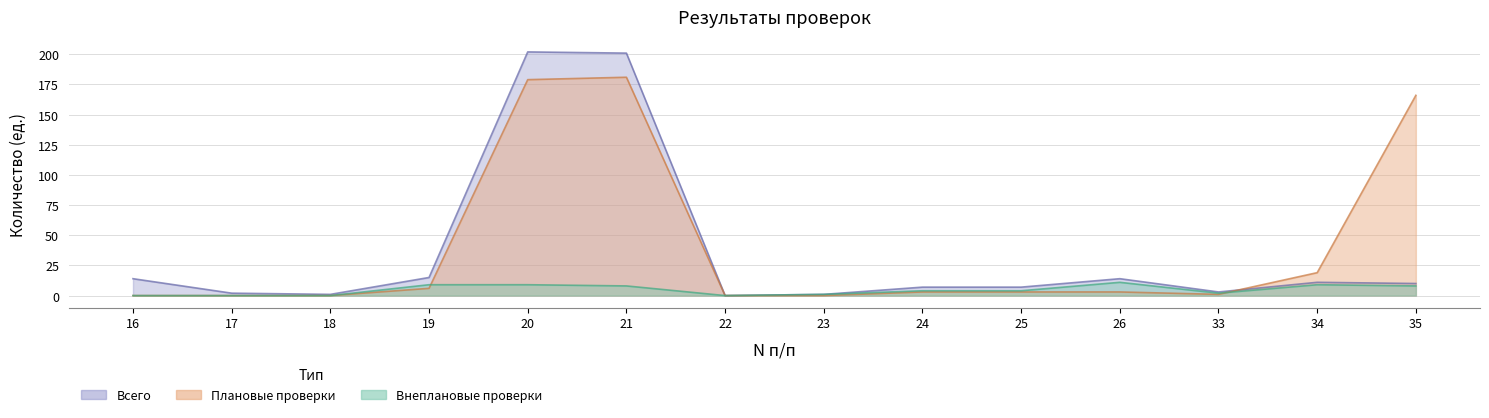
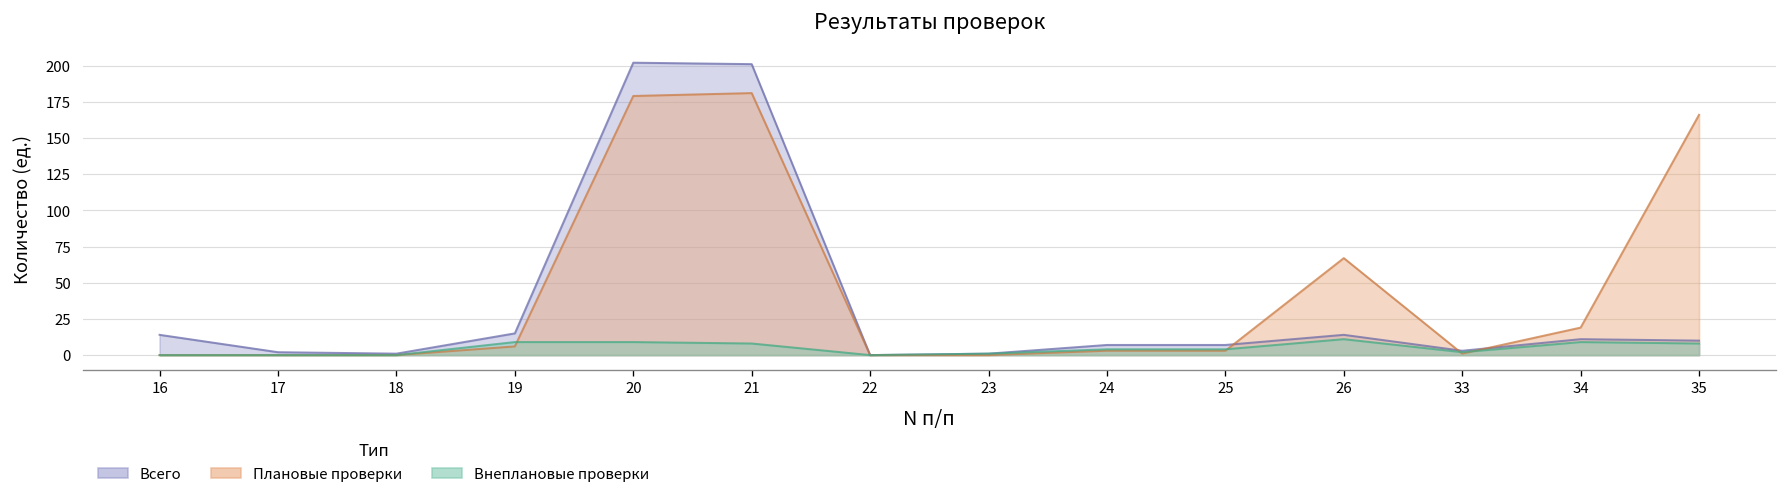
  {
    "Плановые проверки": {
      "19": 6,
      "20": 179,
      "21": 181,
-     "26": 3,
+     "26": 67,
      "34": 19,
      "35": 166
    }
  }
